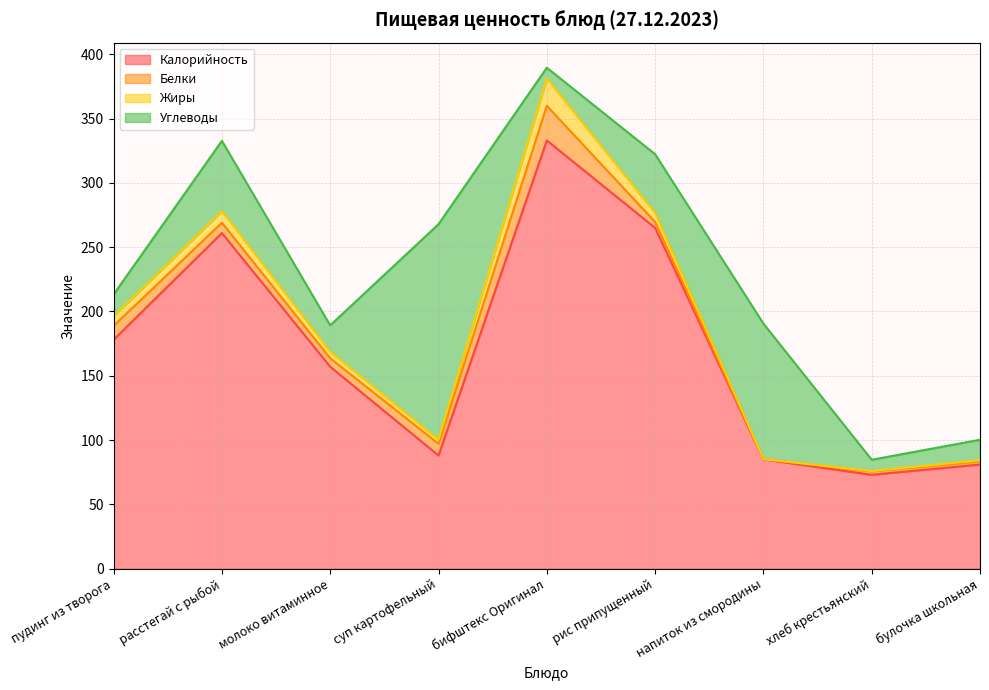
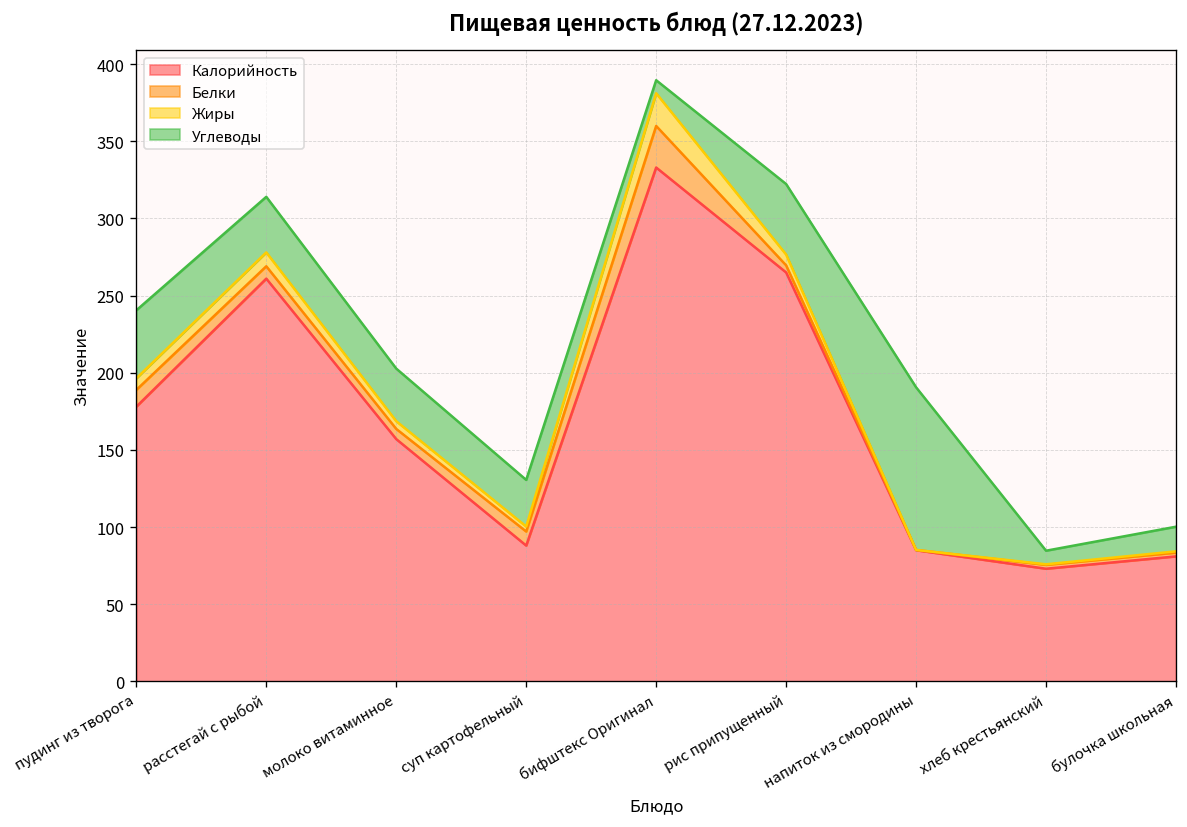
  {
    "Калорийность": {
      "пудинг из творога": 178,
      "расстегай с рыбой": 261,
      "молоко витаминное": 157,
      "суп картофельный": 88,
      "бифштекс Оригинал": 333,
      "рис припущенный": 265,
      "хлеб крестьянский": 73,
      "булочка школьная": 81
    },
    "Углеводы": {
-     "пудинг из творога": 17,
-     "расстегай с рыбой": 55,
-     "молоко витаминное": 21,
-     "суп картофельный": 168,
+     "пудинг из творога": 44,
+     "расстегай с рыбой": 36,
+     "молоко витаминное": 34,
+     "суп картофельный": 30,
      "бифштекс Оригинал": 8,
      "рис припущенный": 46,
      "напиток из смородины": 105,
      "хлеб крестьянский": 9,
      "булочка школьная": 16
    }
  }
